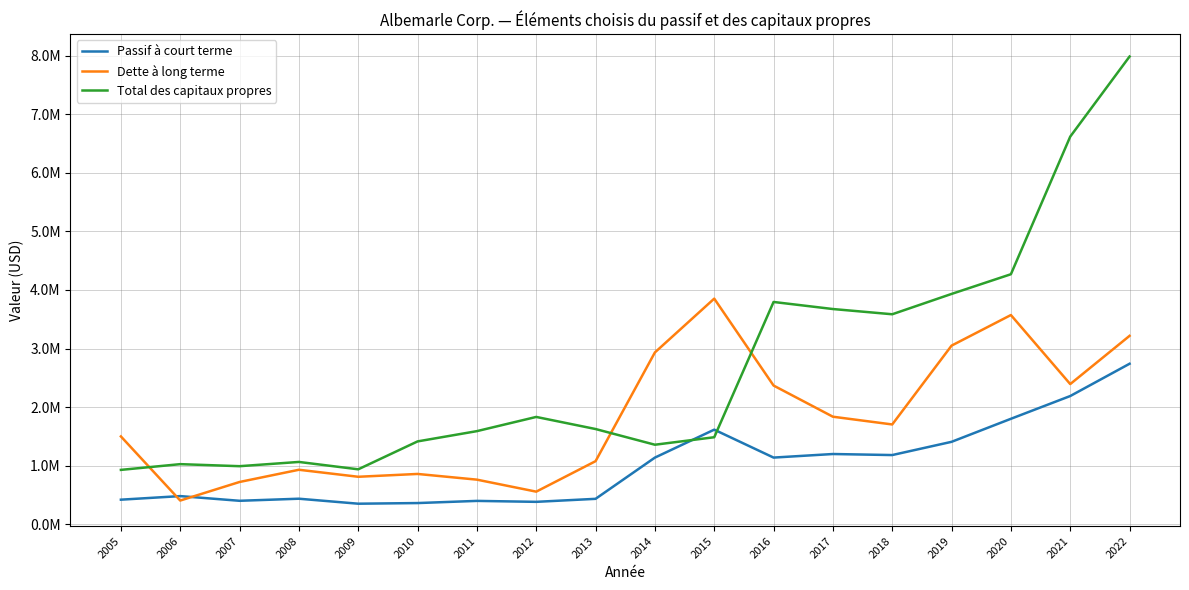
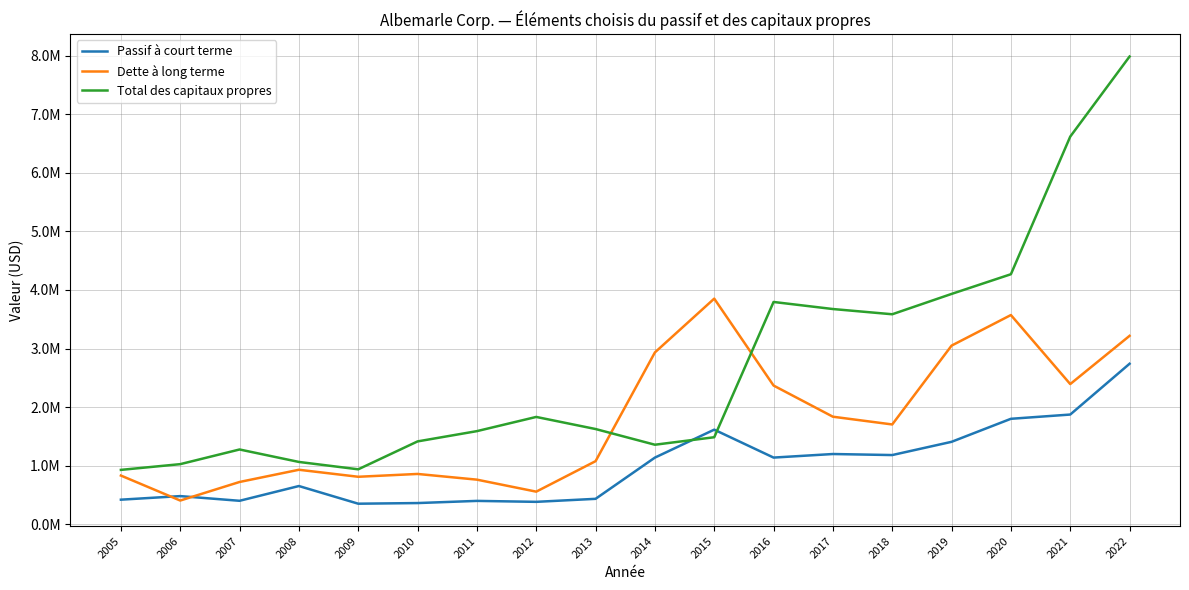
  {
    "Passif à court terme": {
      "2005": 400000,
      "2006": 500000,
      "2007": 400000,
-     "2008": 400000,
+     "2008": 700000,
      "2009": 400000,
      "2010": 400000,
      "2011": 400000,
      "2012": 400000,
      "2013": 400000,
      "2014": 1100000,
      "2015": 1600000,
      "2016": 1100000,
      "2017": 1200000,
      "2018": 1200000,
      "2019": 1400000,
      "2020": 1800000,
-     "2021": 2200000,
+     "2021": 1900000,
      "2022": 2700000
    },
    "Dette à long terme": {
-     "2005": 1500000,
+     "2005": 800000,
      "2006": 400000,
      "2007": 700000,
      "2008": 900000,
      "2009": 800000,
      "2010": 900000,
      "2011": 800000,
      "2012": 600000,
      "2013": 1100000,
      "2014": 2900000,
      "2015": 3900000,
      "2016": 2400000,
      "2017": 1800000,
      "2018": 1700000,
      "2019": 3100000,
      "2020": 3600000,
      "2021": 2400000,
      "2022": 3200000
    },
    "Total des capitaux propres": {
      "2005": 900000,
      "2006": 1000000,
-     "2007": 1000000,
+     "2007": 1300000,
      "2008": 1100000,
      "2009": 900000,
      "2010": 1400000,
      "2011": 1600000,
      "2012": 1800000,
      "2013": 1600000,
      "2014": 1400000,
      "2015": 1500000,
      "2016": 3800000,
      "2017": 3700000,
      "2018": 3600000,
      "2019": 3900000,
      "2020": 4300000,
      "2021": 6600000,
      "2022": 8000000
    }
  }
